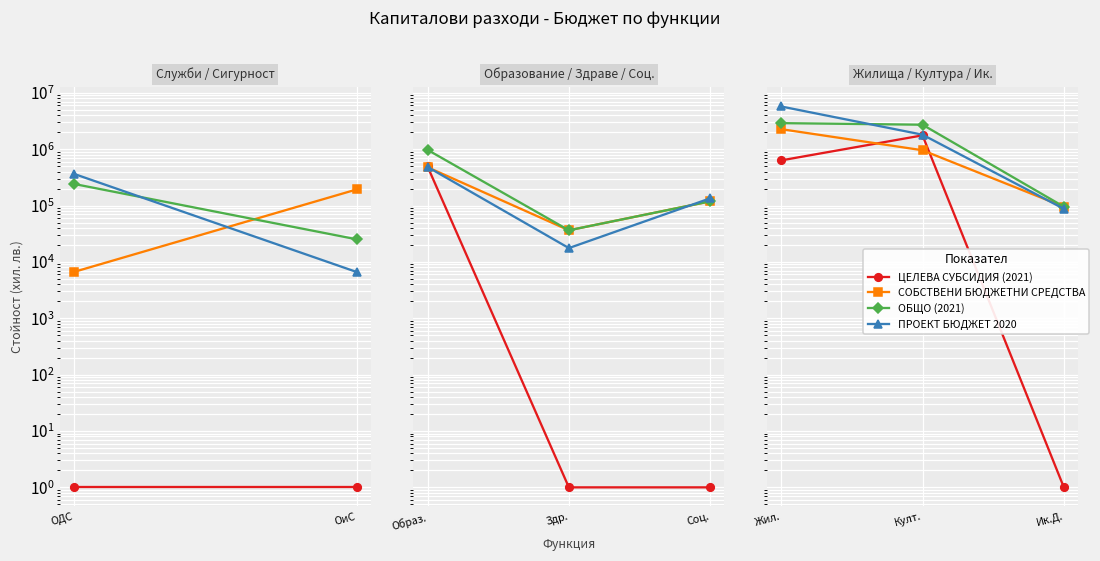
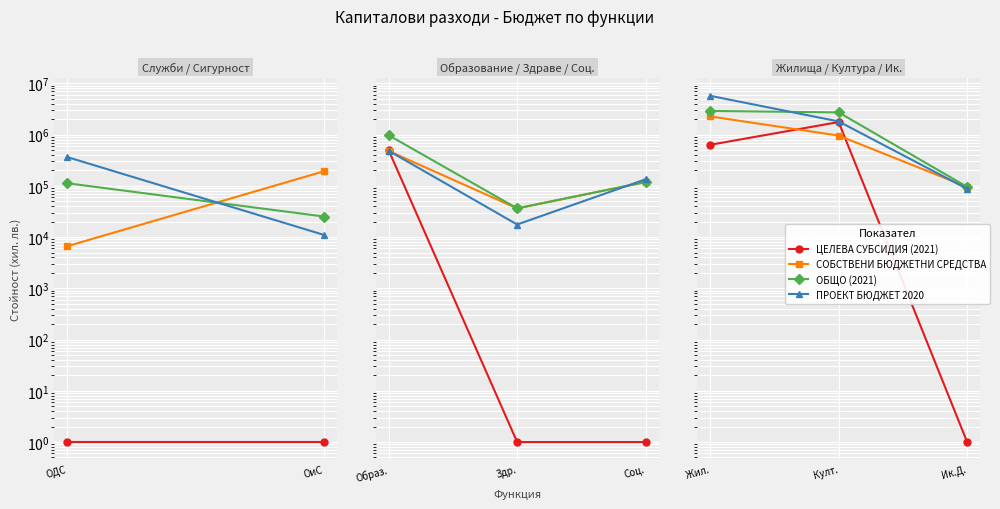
  {
    "Служби / Сигурност": {
      "ЦЕЛЕВА СУБСИДИЯ (2021)": {
        "ОДС": 1,
        "ОиС": 1
      },
      "СОБСТВЕНИ БЮДЖЕТНИ СРЕДСТВА": {
        "ОДС": 7000,
        "ОиС": 190000
      },
      "ОБЩО (2021)": {
-       "ОДС": 200000,
+       "ОДС": 110000,
        "ОиС": 30000
      },
      "ПРОЕКТ БЮДЖЕТ 2020": {
        "ОДС": 400000,
-       "ОиС": 7000
+       "ОиС": 11000
      }
    }
  }
